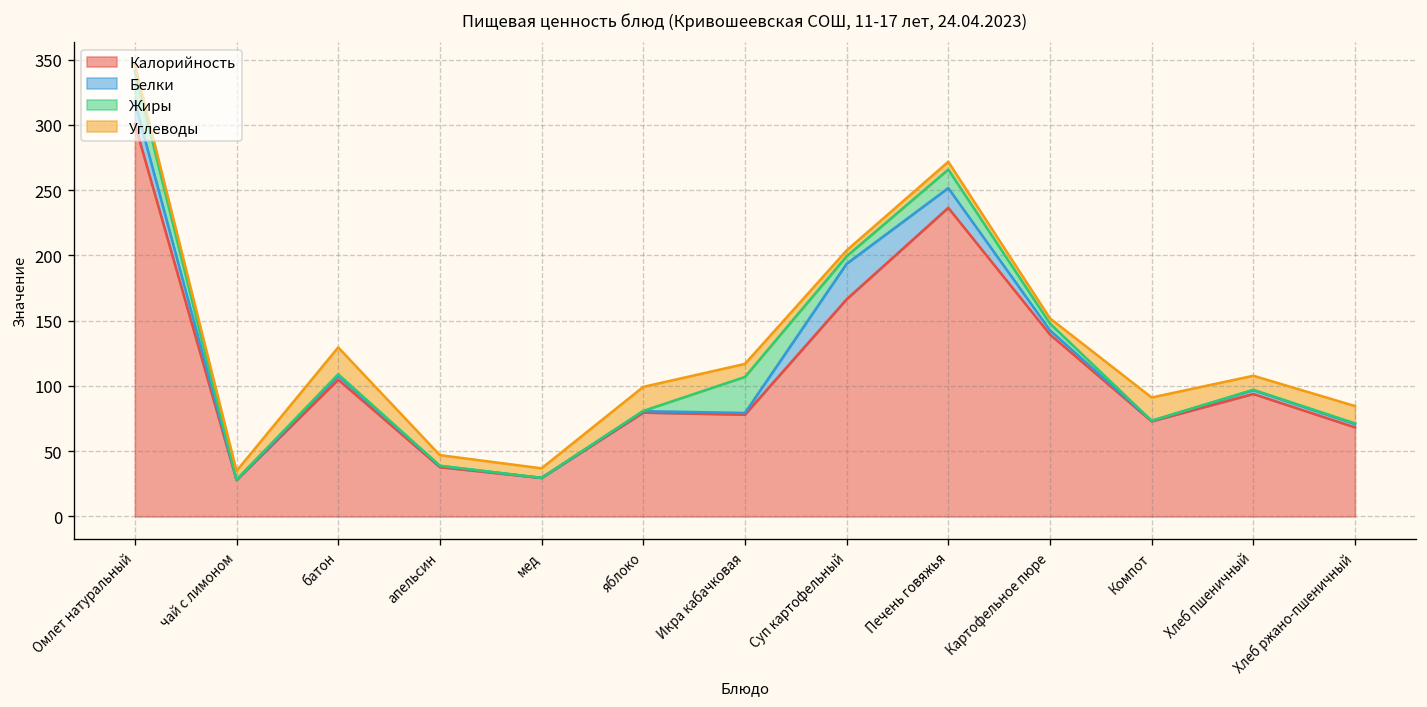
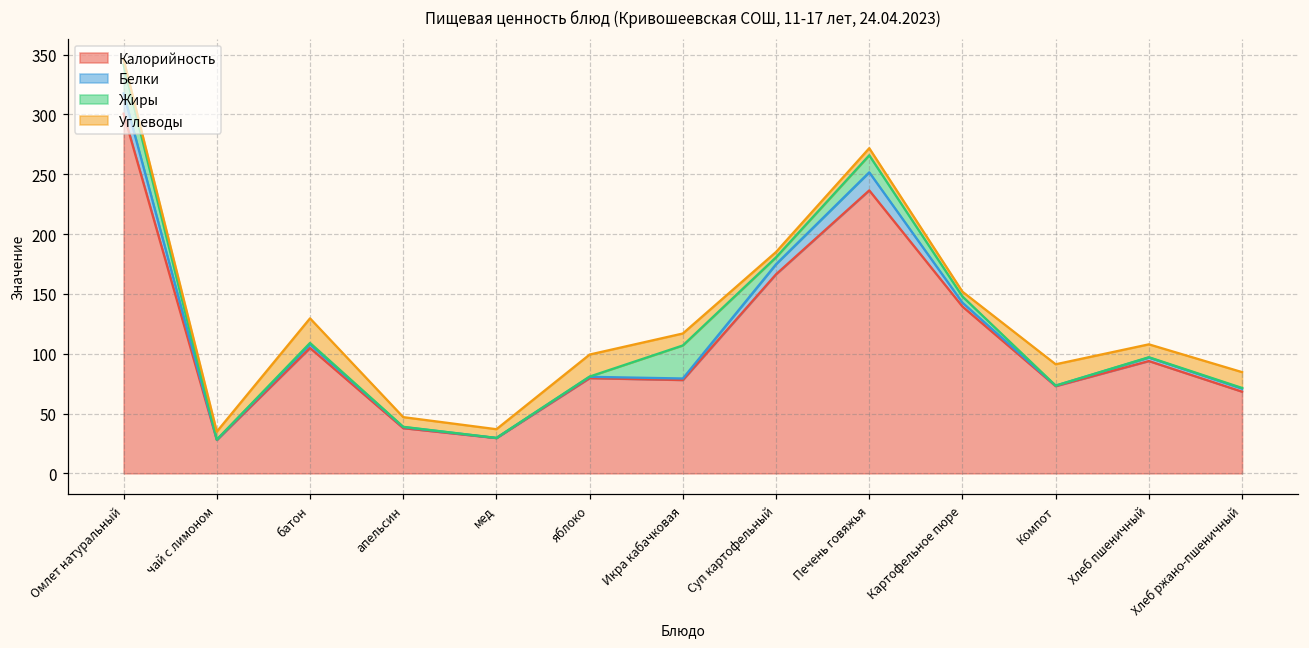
  {
    "Калорийность": {
      "батон": 105,
      "Суп картофельный": 166,
      "Печень говяжья": 237,
      "Картофельное пюре": 139,
      "Хлеб пшеничный": 94,
      "Хлеб ржано-пшеничный": 68
    },
    "Белки": {
-     "Суп картофельный": 27,
+     "Суп картофельный": 8,
      "Печень говяжья": 15,
      "Картофельное пюре": 3
    },
    "Жиры": {
      "Икра кабачковая": 28,
      "Суп картофельный": 6,
      "Печень говяжья": 14,
      "Картофельное пюре": 5
    },
    "Углеводы": {
      "чай с лимоном": 7,
      "батон": 21,
      "апельсин": 8,
      "мед": 7,
      "яблоко": 18,
      "Икра кабачковая": 10,
      "Суп картофельный": 4,
      "Печень говяжья": 6,
      "Картофельное пюре": 4,
      "Компот": 18,
      "Хлеб пшеничный": 11,
      "Хлеб ржано-пшеничный": 13
    }
  }
